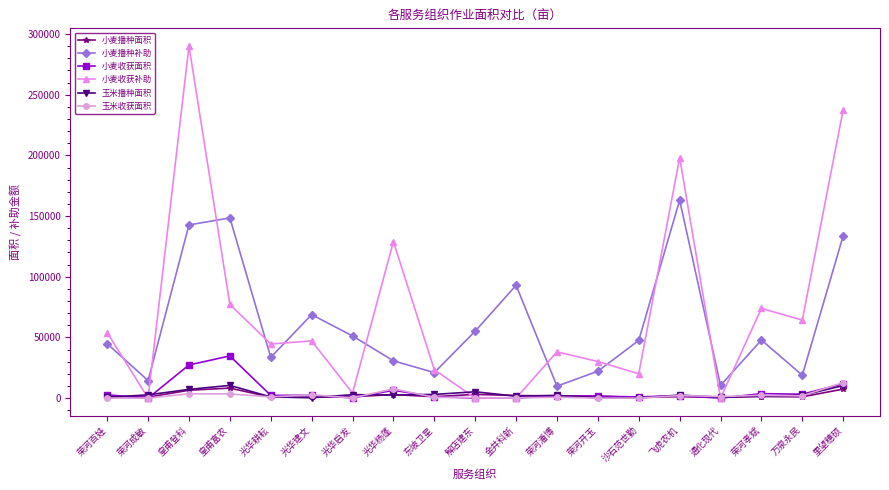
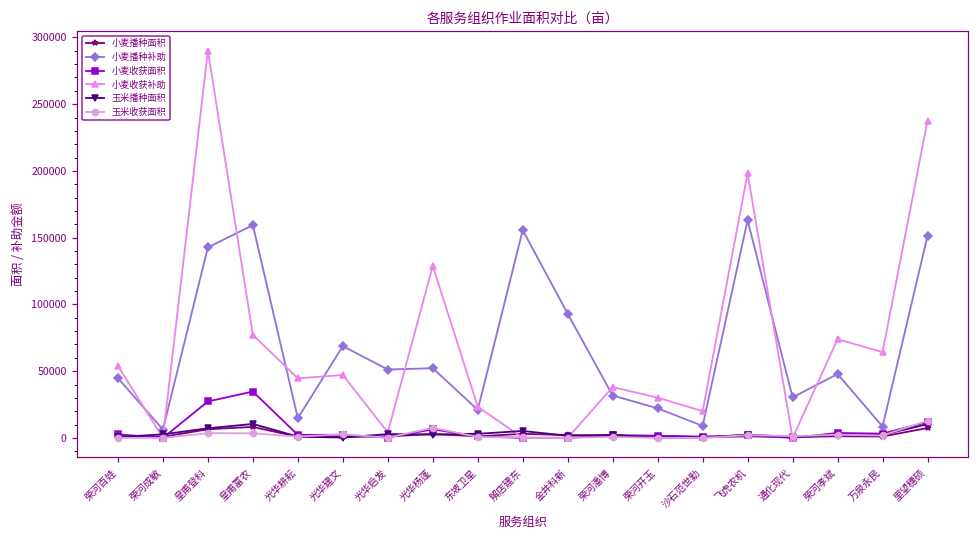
  {
    "小麦播种补助": {
      "荣河百娃": 45000,
-     "荣河成敏": 14000,
+     "荣河成敏": 6000,
      "皇甫登科": 143000,
-     "皇甫富农": 148000,
-     "光华耕耘": 34000,
+     "皇甫富农": 159000,
+     "光华耕耘": 15000,
      "光华建文": 69000,
      "光华启发": 51000,
-     "光华杨蓬": 31000,
+     "光华杨蓬": 52000,
      "东坡卫星": 21000,
-     "解店建东": 55000,
+     "解店建东": 156000,
      "金井科新": 93000,
-     "荣河潘博": 10000,
+     "荣河潘博": 32000,
      "荣河开玉": 22000,
-     "沙石范世勤": 48000,
+     "沙石范世勤": 9000,
      "飞虎农机": 163000,
-     "通化现代": 11000,
+     "通化现代": 30000,
      "荣河孝斌": 48000,
-     "万泉永民": 19000,
-     "里望穗硕": 134000
+     "万泉永民": 9000,
+     "里望穗硕": 151000
    },
    "小麦收获面积": {
      "皇甫登科": 27000,
      "皇甫富农": 35000
    }
  }
